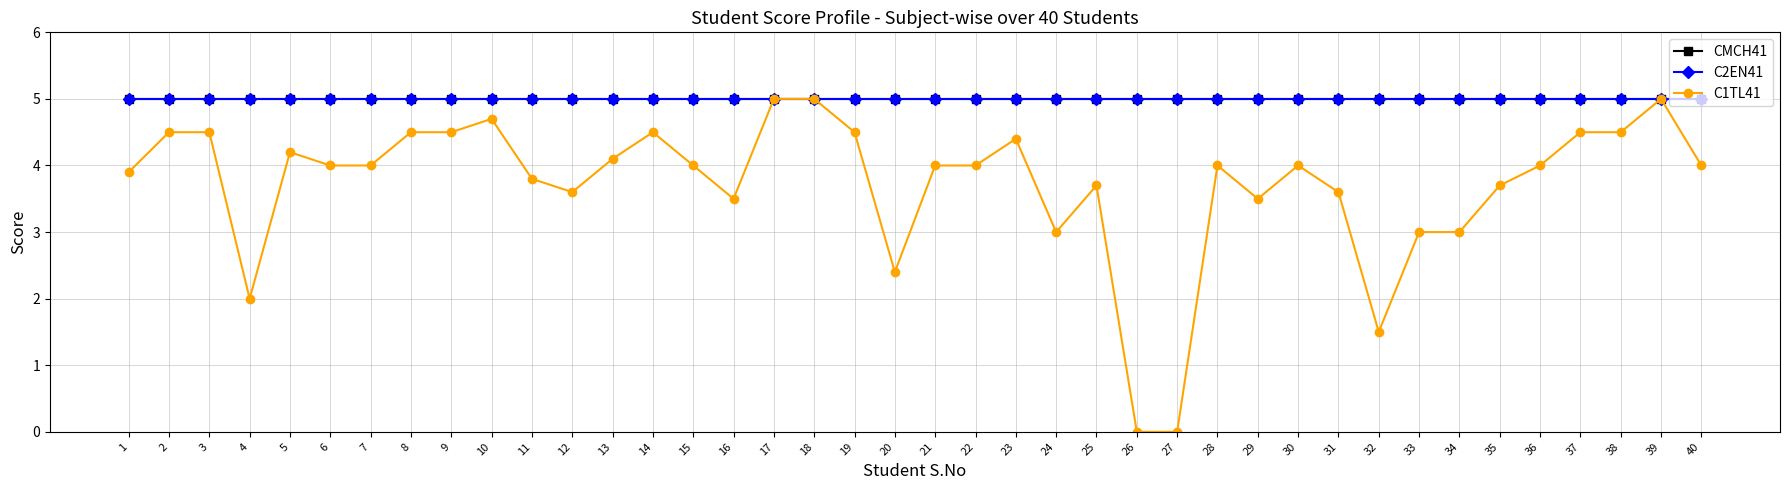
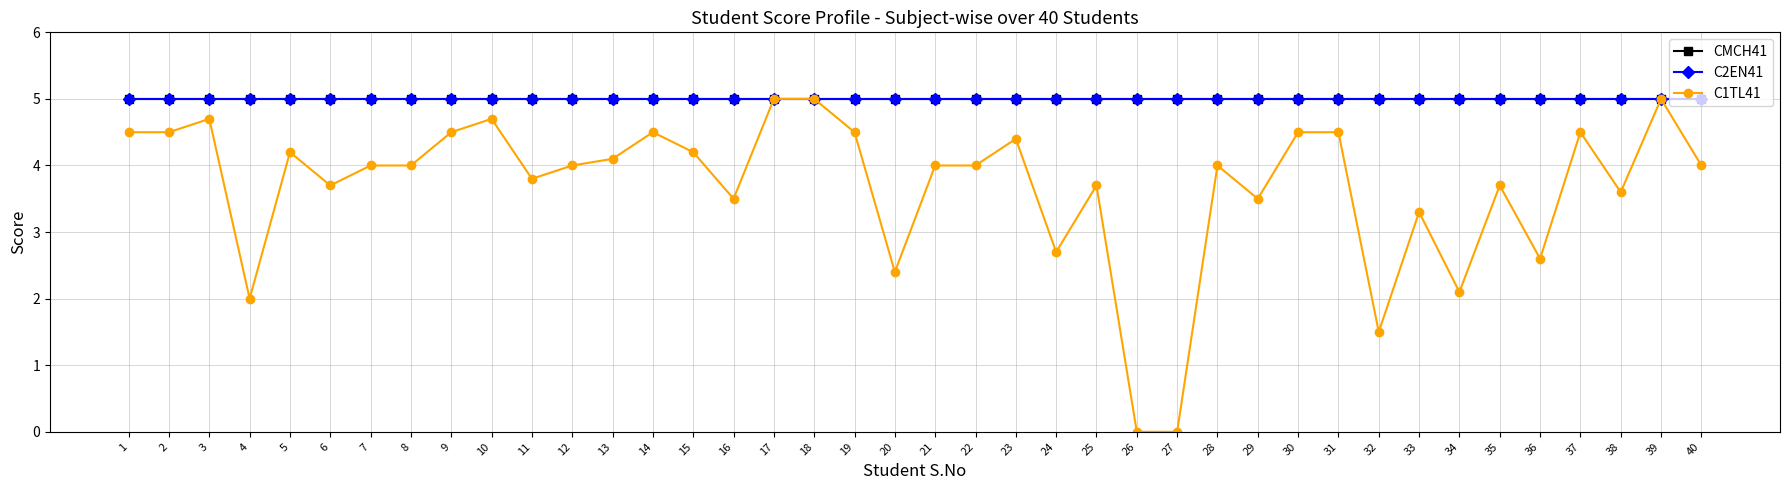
  {
    "C2EN41": {
      "1": 5.0,
      "2": 5.0,
      "3": 5.0,
      "4": 5.0,
      "5": 5.0,
      "6": 5.0,
      "7": 5.0,
      "8": 5.0,
      "9": 5.0,
      "10": 5.0,
      "11": 5.0,
      "12": 5.0,
      "13": 5.0,
      "14": 5.0,
      "15": 5.0,
      "16": 5.0,
      "19": 5.0,
      "20": 5.0,
      "21": 5.0,
      "22": 5.0,
      "23": 5.0,
      "24": 5.0,
      "25": 5.0,
      "26": 5.0,
      "27": 5.0,
      "28": 5.0,
      "29": 5.0,
      "30": 5.0,
      "31": 5.0,
      "32": 5.0,
      "33": 5.0,
      "34": 5.0,
      "35": 5.0,
      "36": 5.0,
      "37": 5.0,
      "38": 5.0
    },
    "C1TL41": {
-     "1": 3.9,
+     "1": 4.5,
      "2": 4.5,
-     "3": 4.5,
+     "3": 4.7,
      "4": 2.0,
      "5": 4.2,
-     "6": 4.0,
+     "6": 3.7,
      "7": 4.0,
-     "8": 4.5,
+     "8": 4.0,
      "9": 4.5,
      "10": 4.7,
      "11": 3.8,
-     "12": 3.6,
+     "12": 4.0,
      "13": 4.1,
      "14": 4.5,
-     "15": 4.0,
+     "15": 4.2,
      "16": 3.5,
      "19": 4.5,
      "20": 2.4,
      "21": 4.0,
      "22": 4.0,
      "23": 4.4,
-     "24": 3.0,
+     "24": 2.7,
      "25": 3.7,
      "26": 0.0,
      "27": 0.0,
      "28": 4.0,
      "29": 3.5,
-     "30": 4.0,
-     "31": 3.6,
+     "30": 4.5,
+     "31": 4.5,
      "32": 1.5,
-     "33": 3.0,
-     "34": 3.0,
+     "33": 3.3,
+     "34": 2.1,
      "35": 3.7,
-     "36": 4.0,
+     "36": 2.6,
      "37": 4.5,
-     "38": 4.5,
+     "38": 3.6,
      "40": 4.0
    }
  }
